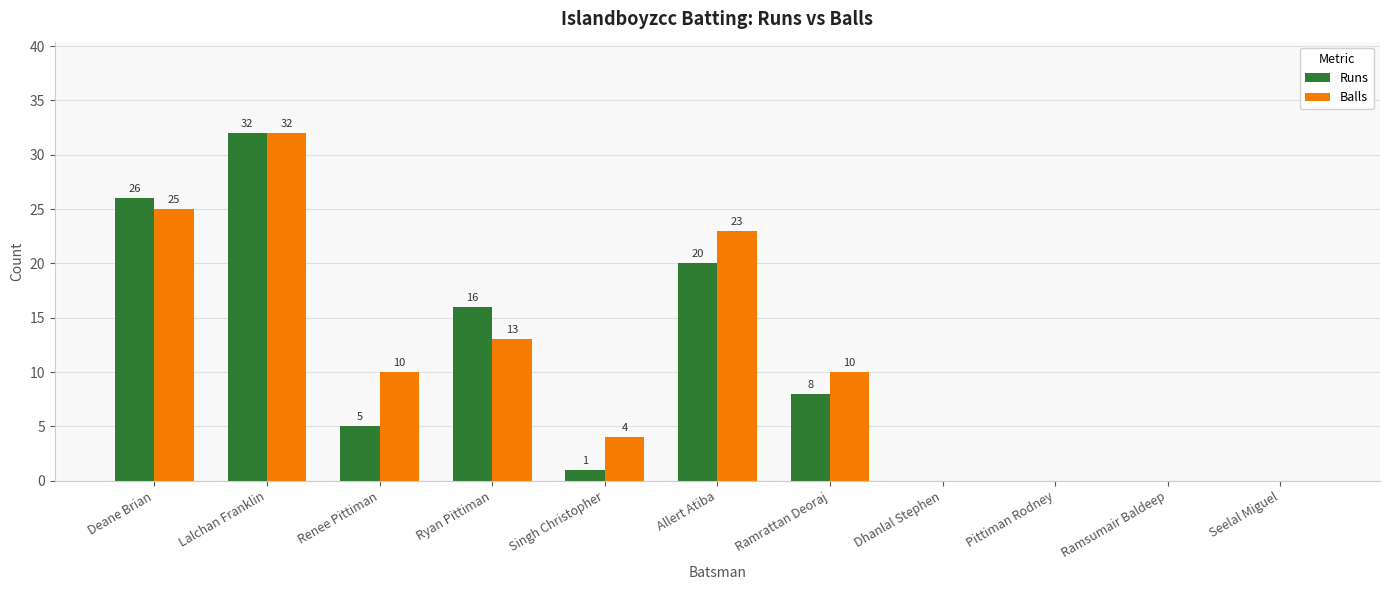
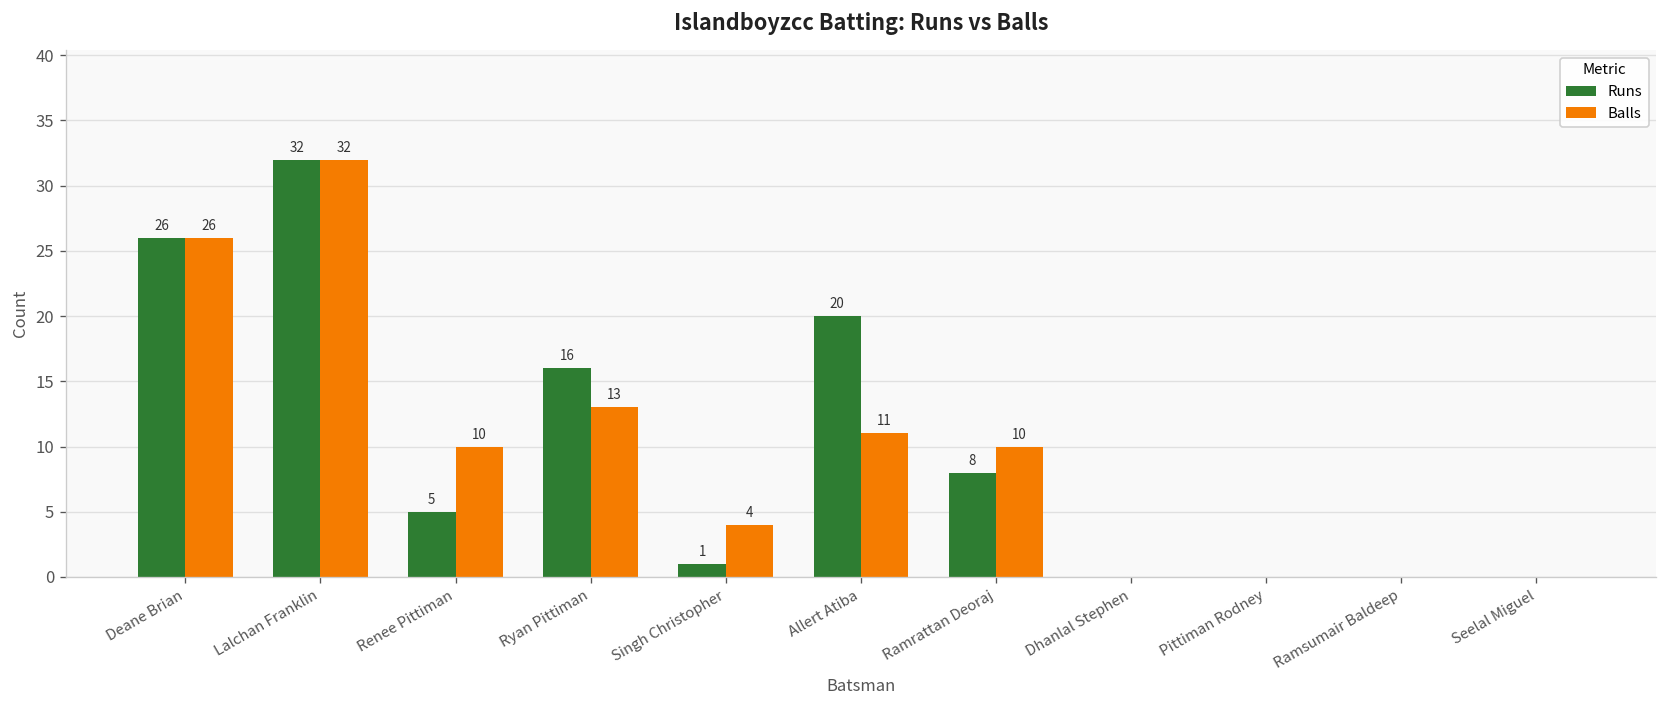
  {
    "Runs": {
      "Deane Brian": 26,
      "Lalchan Franklin": 32,
      "Renee Pittiman": 5,
      "Ryan Pittiman": 16,
      "Singh Christopher": 1,
      "Allert Atiba": 20,
      "Ramrattan Deoraj": 8
    },
    "Balls": {
-     "Deane Brian": 25,
+     "Deane Brian": 26,
      "Lalchan Franklin": 32,
      "Renee Pittiman": 10,
      "Ryan Pittiman": 13,
      "Singh Christopher": 4,
-     "Allert Atiba": 23,
+     "Allert Atiba": 11,
      "Ramrattan Deoraj": 10
    }
  }
